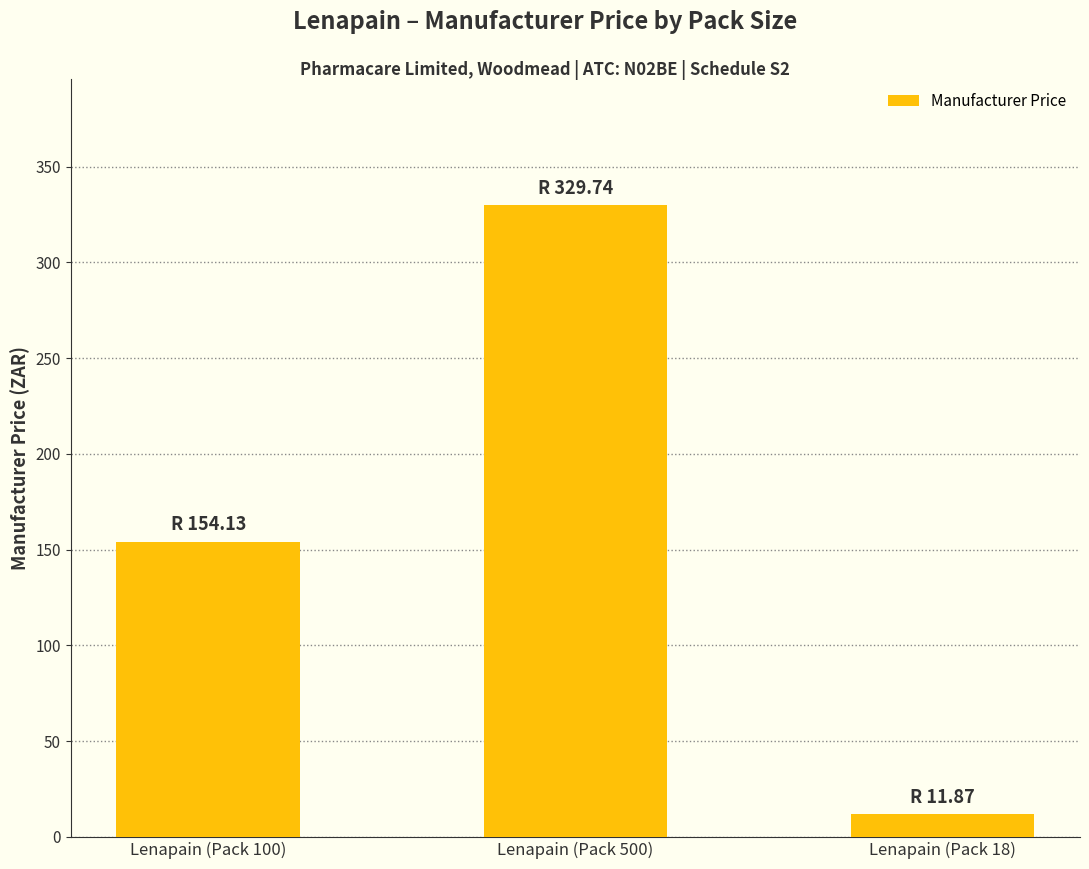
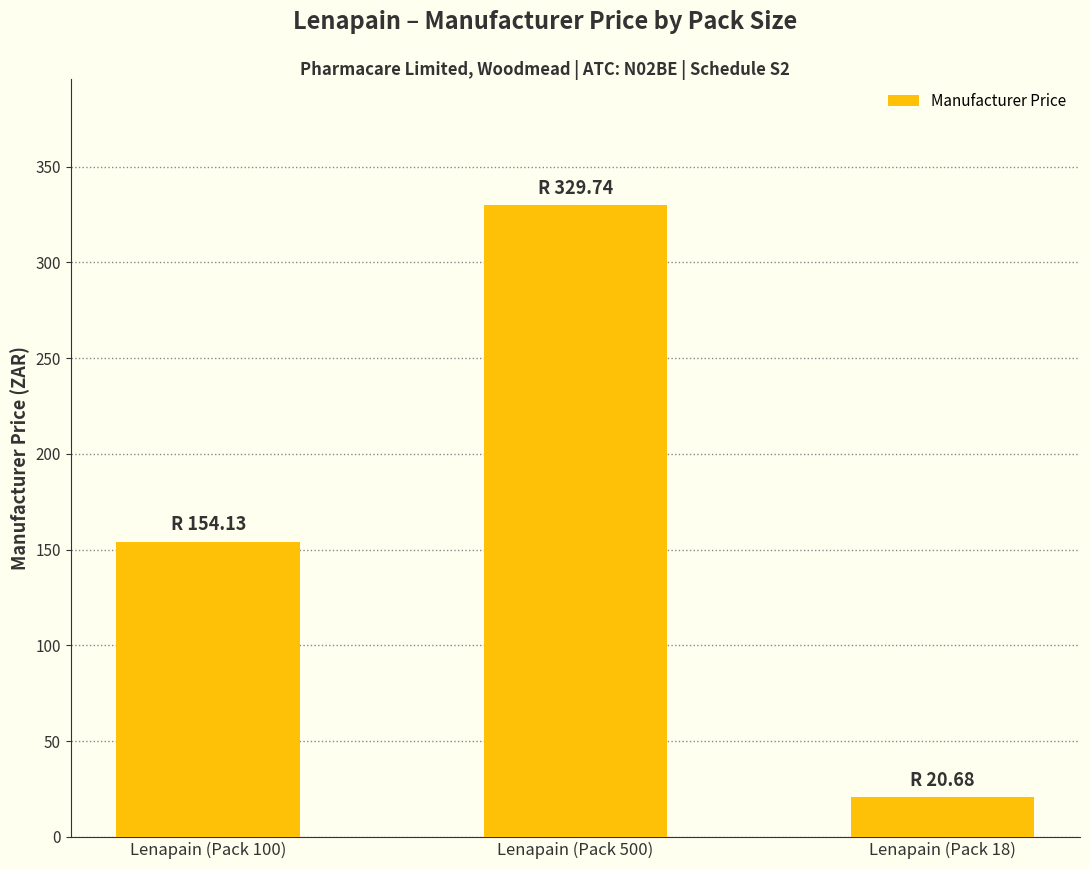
  {
    "Lenapain (Pack 100)": 154.13,
    "Lenapain (Pack 500)": 329.74,
-   "Lenapain (Pack 18)": 11.87
+   "Lenapain (Pack 18)": 20.68
  }
